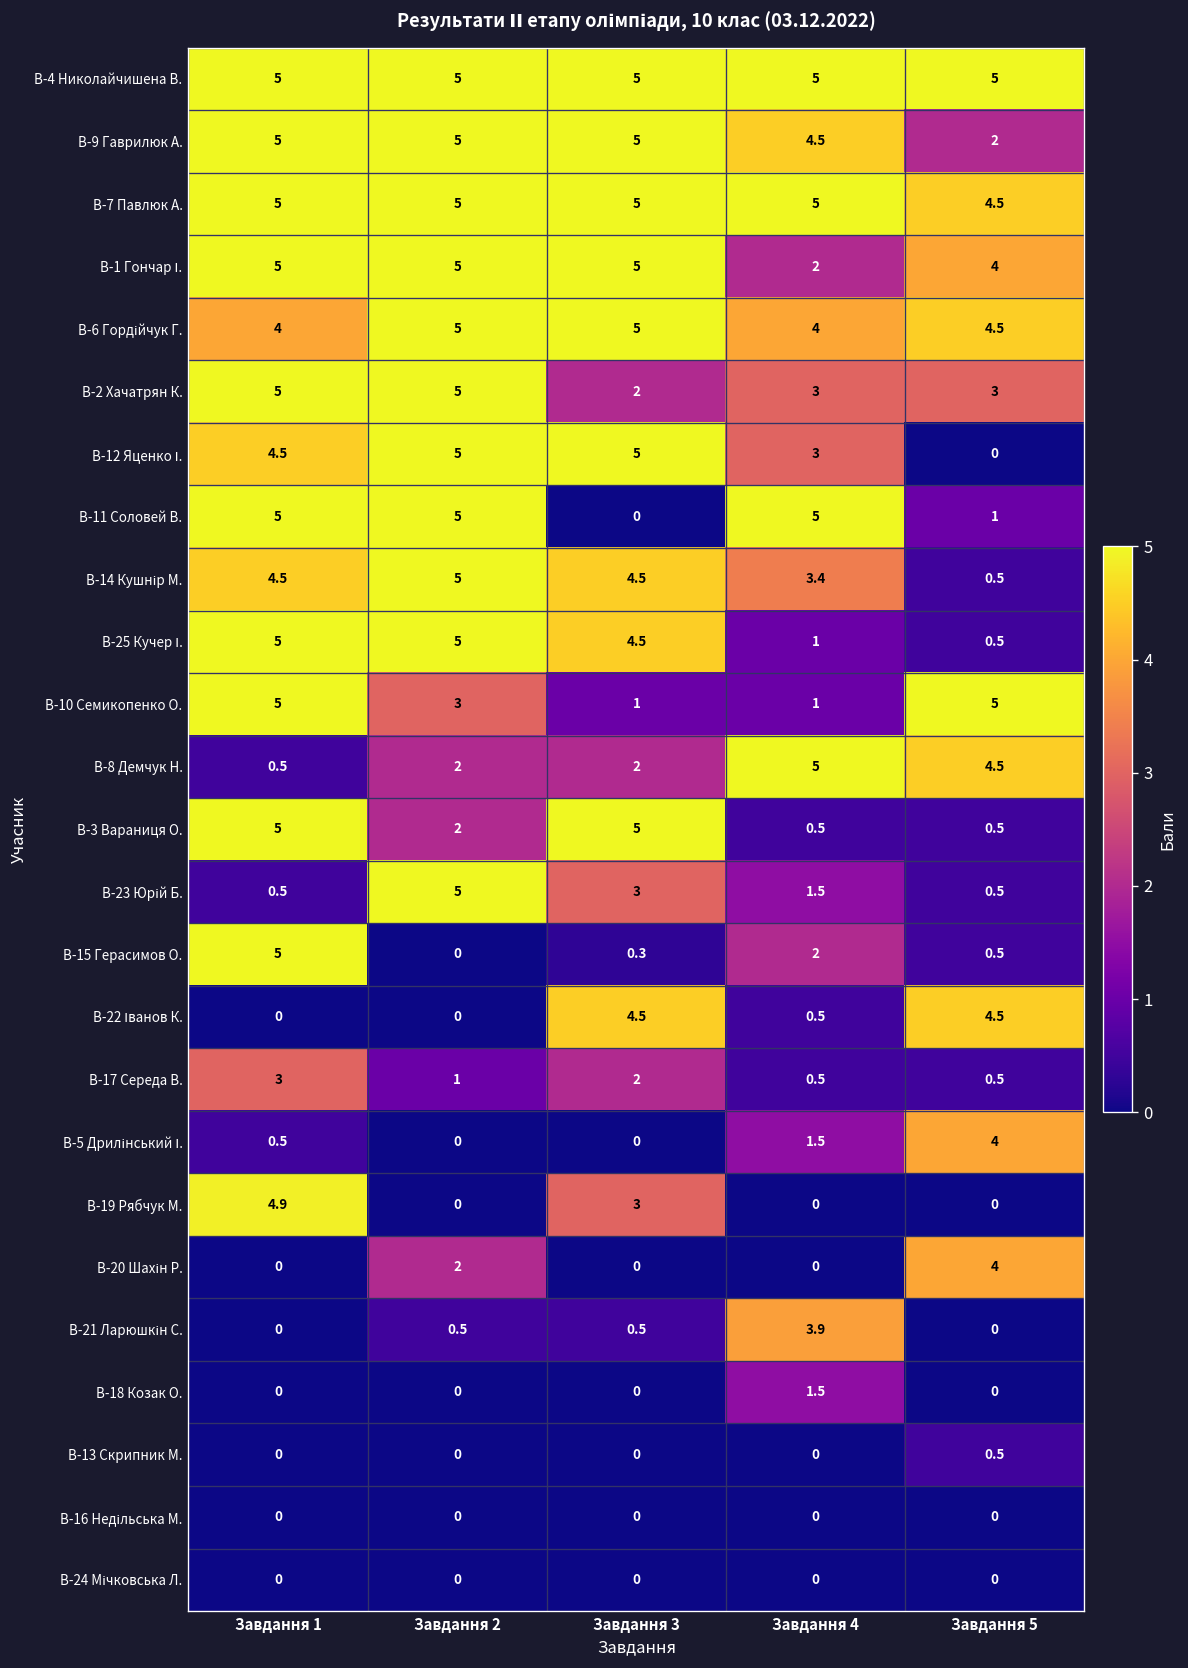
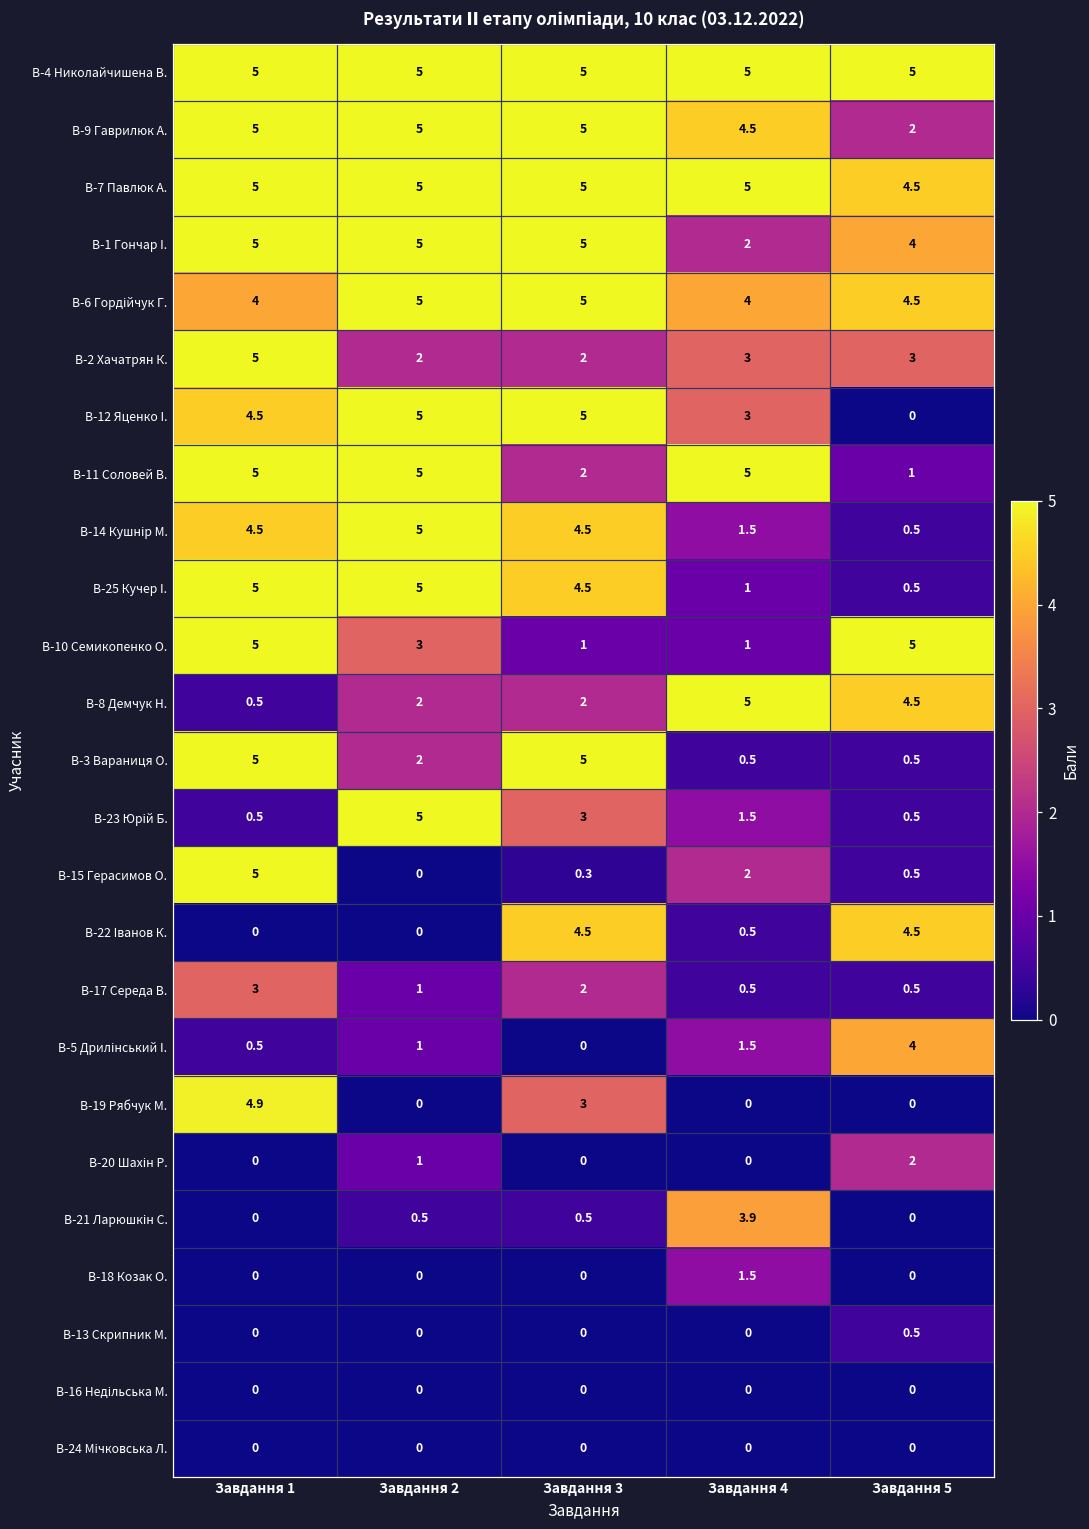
  {
    "В-4 Николайчишена В.": {
      "Завдання 1": 5,
      "Завдання 2": 5,
      "Завдання 3": 5,
      "Завдання 4": 5,
      "Завдання 5": 5
    },
    "В-9 Гаврилюк А.": {
      "Завдання 1": 5,
      "Завдання 2": 5,
      "Завдання 3": 5,
      "Завдання 4": 4.5,
      "Завдання 5": 2
    },
    "В-7 Павлюк А.": {
      "Завдання 1": 5,
      "Завдання 2": 5,
      "Завдання 3": 5,
      "Завдання 4": 5,
      "Завдання 5": 4.5
    },
    "В-1 Гончар І.": {
      "Завдання 1": 5,
      "Завдання 2": 5,
      "Завдання 3": 5,
      "Завдання 4": 2,
      "Завдання 5": 4
    },
    "В-6 Гордійчук Г.": {
      "Завдання 1": 4,
      "Завдання 2": 5,
      "Завдання 3": 5,
      "Завдання 4": 4,
      "Завдання 5": 4.5
    },
    "В-2 Хачатрян К.": {
      "Завдання 1": 5,
-     "Завдання 2": 5,
+     "Завдання 2": 2,
      "Завдання 3": 2,
      "Завдання 4": 3,
      "Завдання 5": 3
    },
    "В-12 Яценко І.": {
      "Завдання 1": 4.5,
      "Завдання 2": 5,
      "Завдання 3": 5,
      "Завдання 4": 3,
      "Завдання 5": 0
    },
    "В-11 Соловей В.": {
      "Завдання 1": 5,
      "Завдання 2": 5,
-     "Завдання 3": 0,
+     "Завдання 3": 2,
      "Завдання 4": 5,
      "Завдання 5": 1
    },
    "В-14 Кушнір М.": {
      "Завдання 1": 4.5,
      "Завдання 2": 5,
      "Завдання 3": 4.5,
-     "Завдання 4": 3.4,
+     "Завдання 4": 1.5,
      "Завдання 5": 0.5
    },
    "В-25 Кучер І.": {
      "Завдання 1": 5,
      "Завдання 2": 5,
      "Завдання 3": 4.5,
      "Завдання 4": 1,
      "Завдання 5": 0.5
    },
    "В-10 Семикопенко О.": {
      "Завдання 1": 5,
      "Завдання 2": 3,
      "Завдання 3": 1,
      "Завдання 4": 1,
      "Завдання 5": 5
    },
    "В-8 Демчук Н.": {
      "Завдання 1": 0.5,
      "Завдання 2": 2,
      "Завдання 3": 2,
      "Завдання 4": 5,
      "Завдання 5": 4.5
    },
    "В-3 Вараниця О.": {
      "Завдання 1": 5,
      "Завдання 2": 2,
      "Завдання 3": 5,
      "Завдання 4": 0.5,
      "Завдання 5": 0.5
    },
    "В-23 Юрій Б.": {
      "Завдання 1": 0.5,
      "Завдання 2": 5,
      "Завдання 3": 3,
      "Завдання 4": 1.5,
      "Завдання 5": 0.5
    },
    "В-15 Герасимов О.": {
      "Завдання 1": 5,
      "Завдання 2": 0,
      "Завдання 3": 0.3,
      "Завдання 4": 2,
      "Завдання 5": 0.5
    },
    "В-22 Іванов К.": {
      "Завдання 1": 0,
      "Завдання 2": 0,
      "Завдання 3": 4.5,
      "Завдання 4": 0.5,
      "Завдання 5": 4.5
    },
    "В-17 Середа В.": {
      "Завдання 1": 3,
      "Завдання 2": 1,
      "Завдання 3": 2,
      "Завдання 4": 0.5,
      "Завдання 5": 0.5
    },
    "В-5 Дрилінський І.": {
      "Завдання 1": 0.5,
-     "Завдання 2": 0,
+     "Завдання 2": 1,
      "Завдання 3": 0,
      "Завдання 4": 1.5,
      "Завдання 5": 4
    },
    "В-19 Рябчук М.": {
      "Завдання 1": 4.9,
      "Завдання 2": 0,
      "Завдання 3": 3,
      "Завдання 4": 0,
      "Завдання 5": 0
    },
    "В-20 Шахін Р.": {
      "Завдання 1": 0,
-     "Завдання 2": 2,
+     "Завдання 2": 1,
      "Завдання 3": 0,
      "Завдання 4": 0,
-     "Завдання 5": 4
+     "Завдання 5": 2
    },
    "В-21 Ларюшкін С.": {
      "Завдання 1": 0,
      "Завдання 2": 0.5,
      "Завдання 3": 0.5,
      "Завдання 4": 3.9,
      "Завдання 5": 0
    },
    "В-18 Козак О.": {
      "Завдання 1": 0,
      "Завдання 2": 0,
      "Завдання 3": 0,
      "Завдання 4": 1.5,
      "Завдання 5": 0
    },
    "В-13 Скрипник М.": {
      "Завдання 1": 0,
      "Завдання 2": 0,
      "Завдання 3": 0,
      "Завдання 4": 0,
      "Завдання 5": 0.5
    },
    "В-16 Недільська М.": {
      "Завдання 1": 0,
      "Завдання 2": 0,
      "Завдання 3": 0,
      "Завдання 4": 0,
      "Завдання 5": 0
    },
    "В-24 Мічковська Л.": {
      "Завдання 1": 0,
      "Завдання 2": 0,
      "Завдання 3": 0,
      "Завдання 4": 0,
      "Завдання 5": 0
    }
  }
